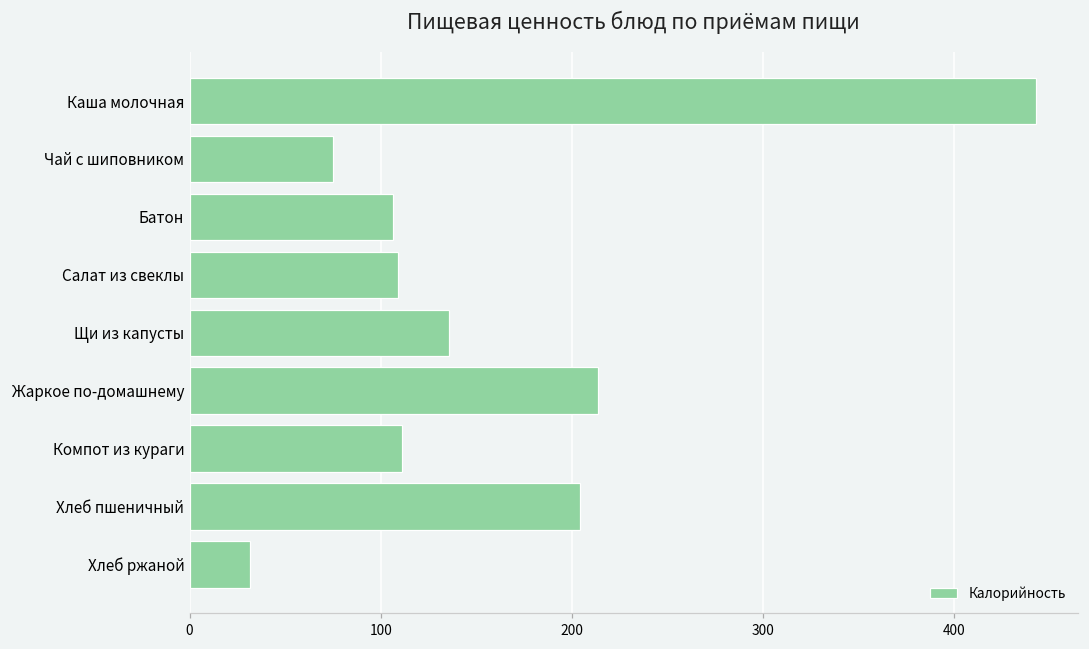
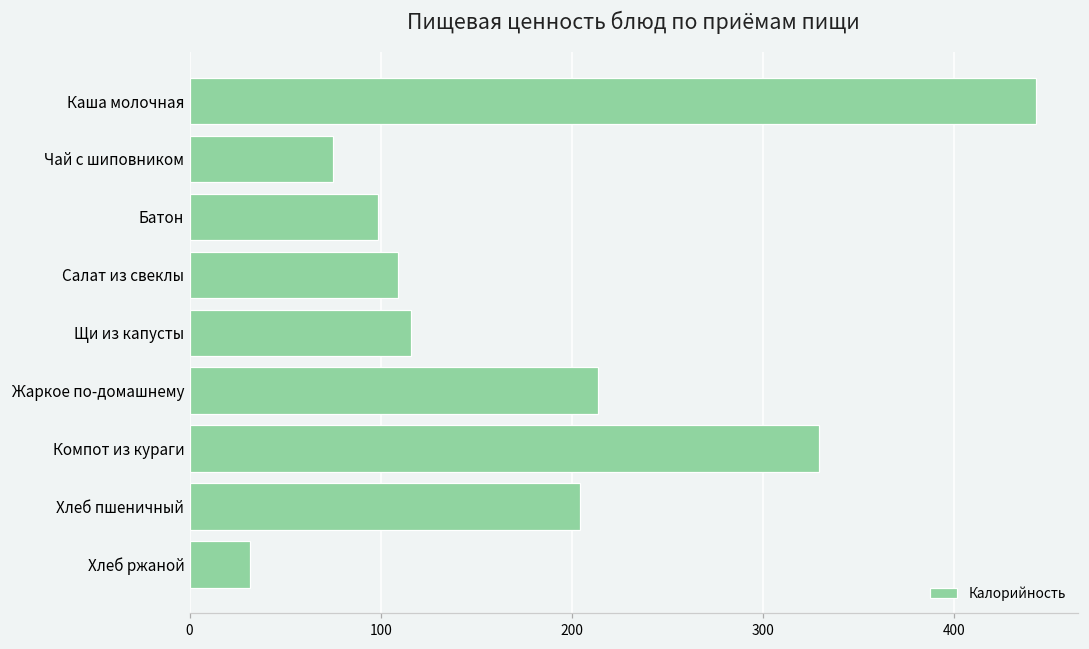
  {
    "Каша молочная": 443,
    "Чай с шиповником": 75,
-   "Батон": 106,
+   "Батон": 99,
    "Салат из свеклы": 109,
-   "Щи из капусты": 136,
+   "Щи из капусты": 116,
    "Жаркое по-домашнему": 214,
-   "Компот из кураги": 111,
+   "Компот из кураги": 329,
    "Хлеб пшеничный": 204,
    "Хлеб ржаной": 32
  }
